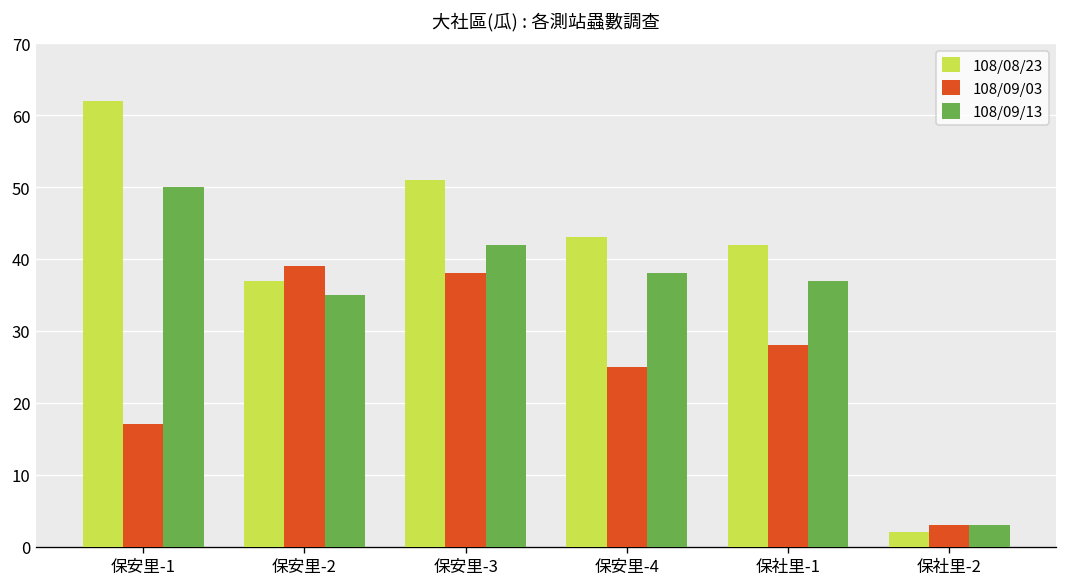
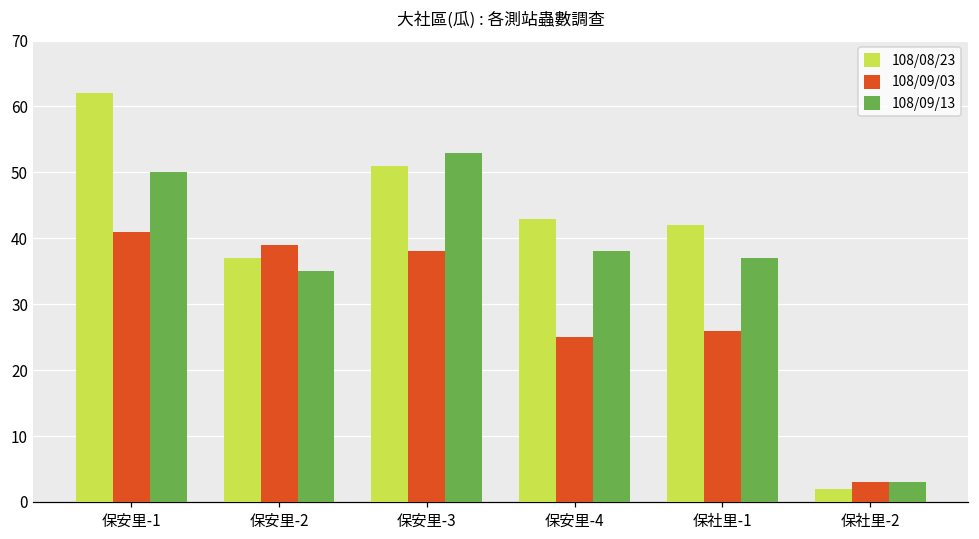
  {
    "108/08/23": {
      "保安里-1": 62,
      "保安里-2": 37,
      "保安里-3": 51,
      "保安里-4": 43,
      "保社里-1": 42,
      "保社里-2": 2
    },
    "108/09/03": {
-     "保安里-1": 17,
+     "保安里-1": 41,
      "保安里-2": 39,
      "保安里-3": 38,
      "保安里-4": 25,
-     "保社里-1": 28,
+     "保社里-1": 26,
      "保社里-2": 3
    },
    "108/09/13": {
      "保安里-1": 50,
      "保安里-2": 35,
-     "保安里-3": 42,
+     "保安里-3": 53,
      "保安里-4": 38,
      "保社里-1": 37,
      "保社里-2": 3
    }
  }
